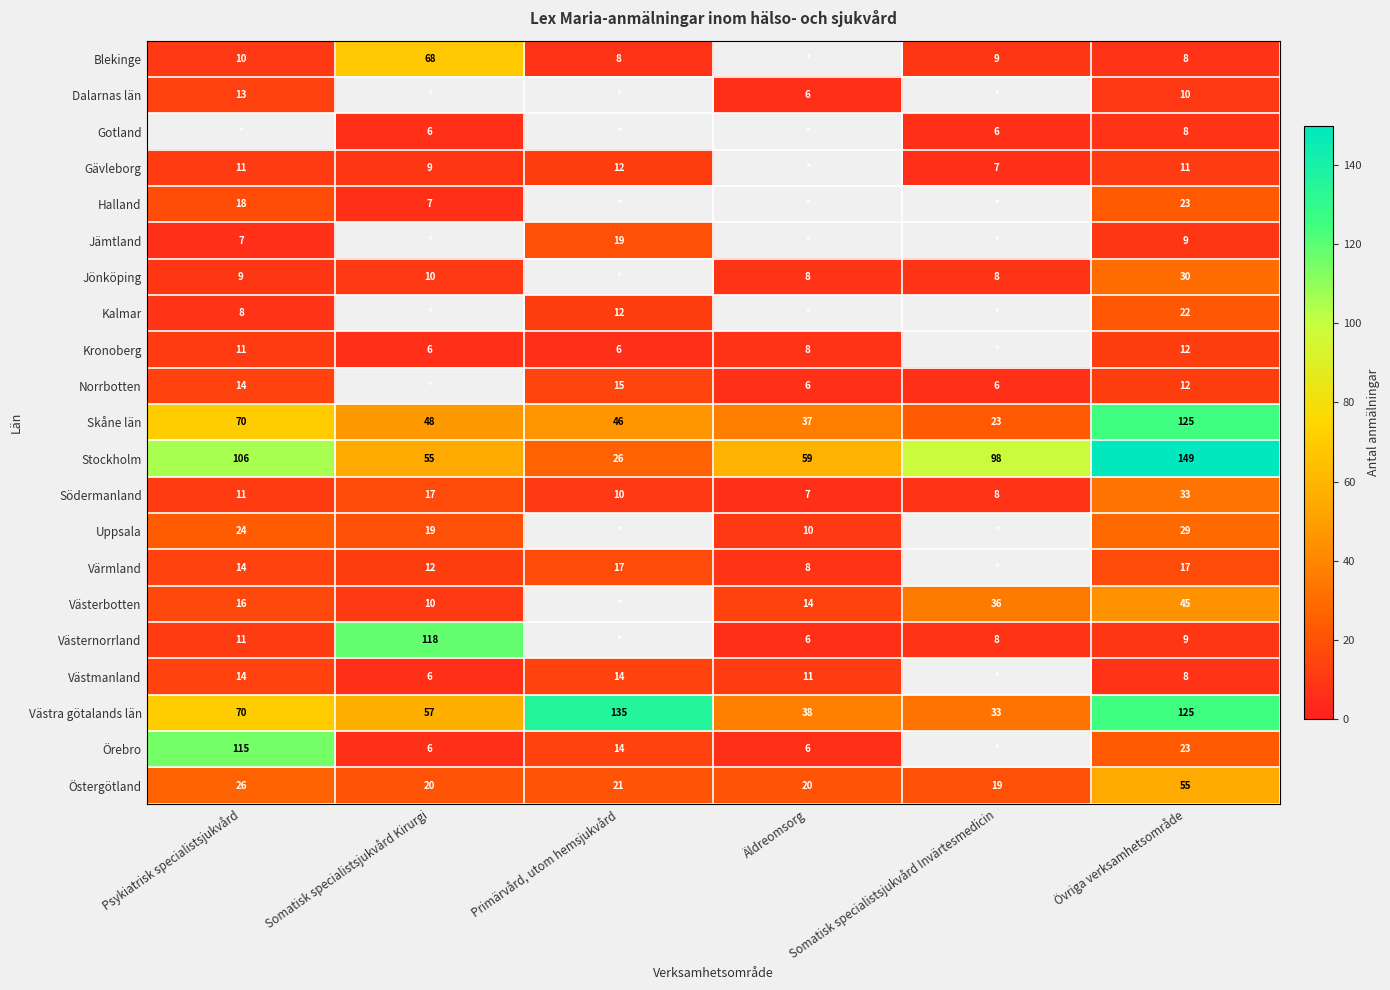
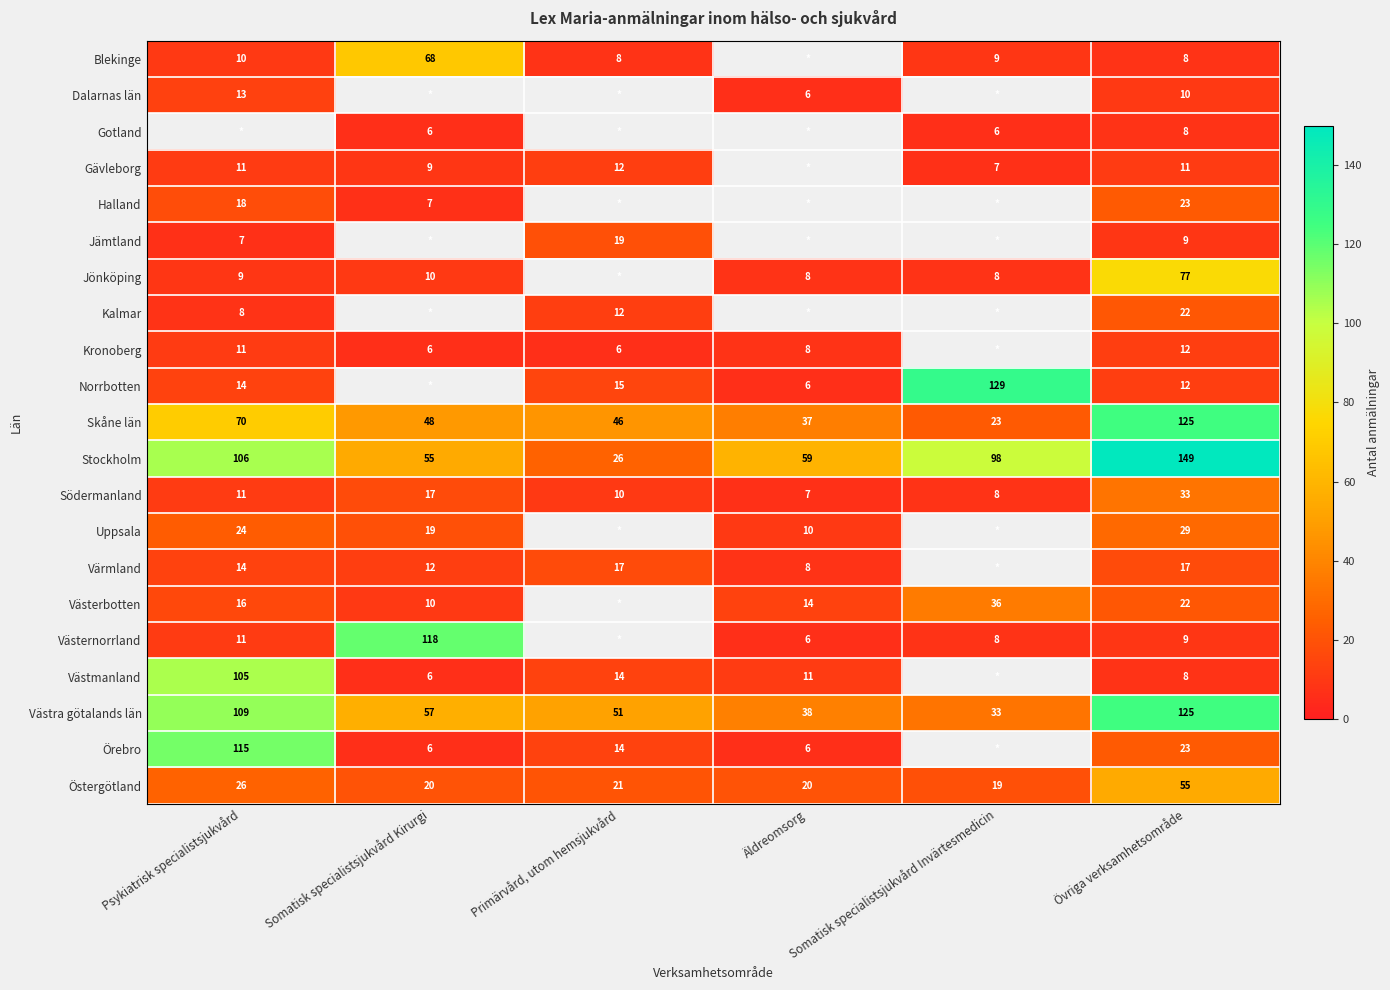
  {
    "Blekinge": {
      "Psykiatrisk specialistsjukvård": 10,
      "Somatisk specialistsjukvård Kirurgi": 68,
      "Primärvård, utom hemsjukvård": 8,
      "Somatisk specialistsjukvård Invärtesmedicin": 9,
      "Övriga verksamhetsområde": 8
    },
    "Dalarnas län": {
      "Psykiatrisk specialistsjukvård": 13,
      "Äldreomsorg": 6,
      "Övriga verksamhetsområde": 10
    },
    "Gotland": {
      "Somatisk specialistsjukvård Kirurgi": 6,
      "Somatisk specialistsjukvård Invärtesmedicin": 6,
      "Övriga verksamhetsområde": 8
    },
    "Gävleborg": {
      "Psykiatrisk specialistsjukvård": 11,
      "Somatisk specialistsjukvård Kirurgi": 9,
      "Primärvård, utom hemsjukvård": 12,
      "Somatisk specialistsjukvård Invärtesmedicin": 7,
      "Övriga verksamhetsområde": 11
    },
    "Halland": {
      "Psykiatrisk specialistsjukvård": 18,
      "Somatisk specialistsjukvård Kirurgi": 7,
      "Övriga verksamhetsområde": 23
    },
    "Jämtland": {
      "Psykiatrisk specialistsjukvård": 7,
      "Primärvård, utom hemsjukvård": 19,
      "Övriga verksamhetsområde": 9
    },
    "Jönköping": {
      "Psykiatrisk specialistsjukvård": 9,
      "Somatisk specialistsjukvård Kirurgi": 10,
      "Äldreomsorg": 8,
      "Somatisk specialistsjukvård Invärtesmedicin": 8,
-     "Övriga verksamhetsområde": 30
+     "Övriga verksamhetsområde": 77
    },
    "Kalmar": {
      "Psykiatrisk specialistsjukvård": 8,
      "Primärvård, utom hemsjukvård": 12,
      "Övriga verksamhetsområde": 22
    },
    "Kronoberg": {
      "Psykiatrisk specialistsjukvård": 11,
      "Somatisk specialistsjukvård Kirurgi": 6,
      "Primärvård, utom hemsjukvård": 6,
      "Äldreomsorg": 8,
      "Övriga verksamhetsområde": 12
    },
    "Norrbotten": {
      "Psykiatrisk specialistsjukvård": 14,
      "Primärvård, utom hemsjukvård": 15,
      "Äldreomsorg": 6,
-     "Somatisk specialistsjukvård Invärtesmedicin": 6,
+     "Somatisk specialistsjukvård Invärtesmedicin": 129,
      "Övriga verksamhetsområde": 12
    },
    "Skåne län": {
      "Psykiatrisk specialistsjukvård": 70,
      "Somatisk specialistsjukvård Kirurgi": 48,
      "Primärvård, utom hemsjukvård": 46,
      "Äldreomsorg": 37,
      "Somatisk specialistsjukvård Invärtesmedicin": 23,
      "Övriga verksamhetsområde": 125
    },
    "Stockholm": {
      "Psykiatrisk specialistsjukvård": 106,
      "Somatisk specialistsjukvård Kirurgi": 55,
      "Primärvård, utom hemsjukvård": 26,
      "Äldreomsorg": 59,
      "Somatisk specialistsjukvård Invärtesmedicin": 98,
      "Övriga verksamhetsområde": 149
    },
    "Södermanland": {
      "Psykiatrisk specialistsjukvård": 11,
      "Somatisk specialistsjukvård Kirurgi": 17,
      "Primärvård, utom hemsjukvård": 10,
      "Äldreomsorg": 7,
      "Somatisk specialistsjukvård Invärtesmedicin": 8,
      "Övriga verksamhetsområde": 33
    },
    "Uppsala": {
      "Psykiatrisk specialistsjukvård": 24,
      "Somatisk specialistsjukvård Kirurgi": 19,
      "Äldreomsorg": 10,
      "Övriga verksamhetsområde": 29
    },
    "Värmland": {
      "Psykiatrisk specialistsjukvård": 14,
      "Somatisk specialistsjukvård Kirurgi": 12,
      "Primärvård, utom hemsjukvård": 17,
      "Äldreomsorg": 8,
      "Övriga verksamhetsområde": 17
    },
    "Västerbotten": {
      "Psykiatrisk specialistsjukvård": 16,
      "Somatisk specialistsjukvård Kirurgi": 10,
      "Äldreomsorg": 14,
      "Somatisk specialistsjukvård Invärtesmedicin": 36,
-     "Övriga verksamhetsområde": 45
+     "Övriga verksamhetsområde": 22
    },
    "Västernorrland": {
      "Psykiatrisk specialistsjukvård": 11,
      "Somatisk specialistsjukvård Kirurgi": 118,
      "Äldreomsorg": 6,
      "Somatisk specialistsjukvård Invärtesmedicin": 8,
      "Övriga verksamhetsområde": 9
    },
    "Västmanland": {
-     "Psykiatrisk specialistsjukvård": 14,
+     "Psykiatrisk specialistsjukvård": 105,
      "Somatisk specialistsjukvård Kirurgi": 6,
      "Primärvård, utom hemsjukvård": 14,
      "Äldreomsorg": 11,
      "Övriga verksamhetsområde": 8
    },
    "Västra götalands län": {
-     "Psykiatrisk specialistsjukvård": 70,
+     "Psykiatrisk specialistsjukvård": 109,
      "Somatisk specialistsjukvård Kirurgi": 57,
-     "Primärvård, utom hemsjukvård": 135,
+     "Primärvård, utom hemsjukvård": 51,
      "Äldreomsorg": 38,
      "Somatisk specialistsjukvård Invärtesmedicin": 33,
      "Övriga verksamhetsområde": 125
    },
    "Örebro": {
      "Psykiatrisk specialistsjukvård": 115,
      "Somatisk specialistsjukvård Kirurgi": 6,
      "Primärvård, utom hemsjukvård": 14,
      "Äldreomsorg": 6,
      "Övriga verksamhetsområde": 23
    },
    "Östergötland": {
      "Psykiatrisk specialistsjukvård": 26,
      "Somatisk specialistsjukvård Kirurgi": 20,
      "Primärvård, utom hemsjukvård": 21,
      "Äldreomsorg": 20,
      "Somatisk specialistsjukvård Invärtesmedicin": 19,
      "Övriga verksamhetsområde": 55
    }
  }
